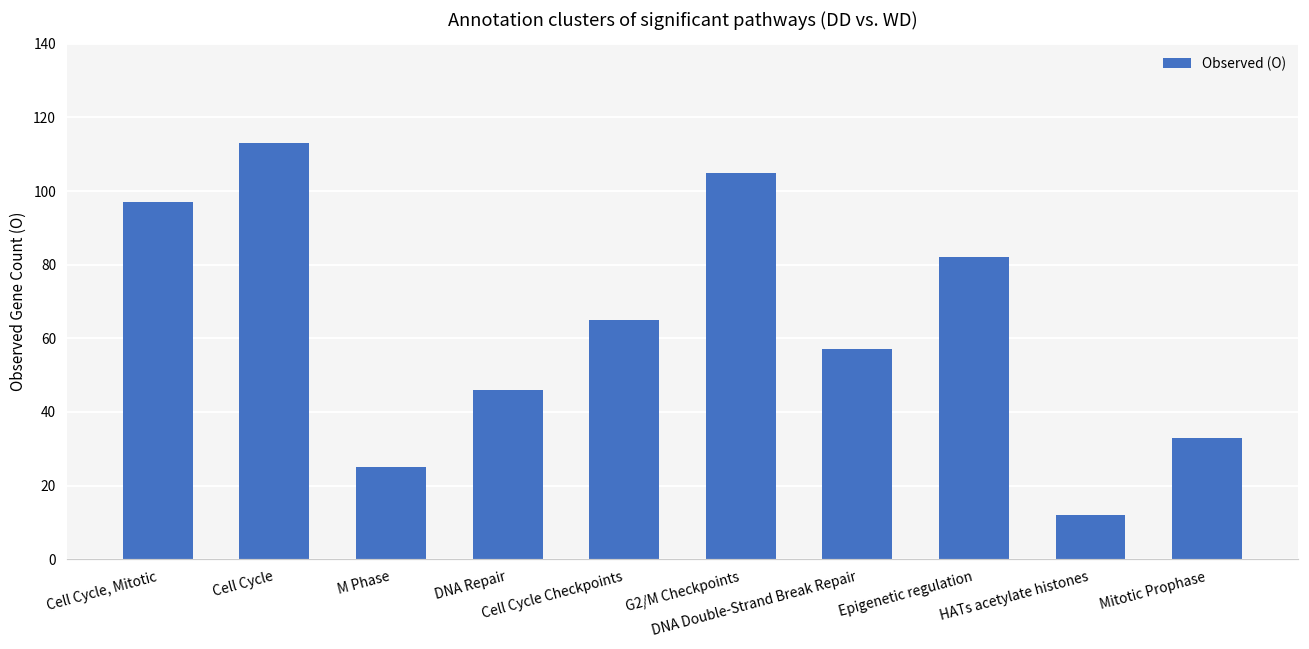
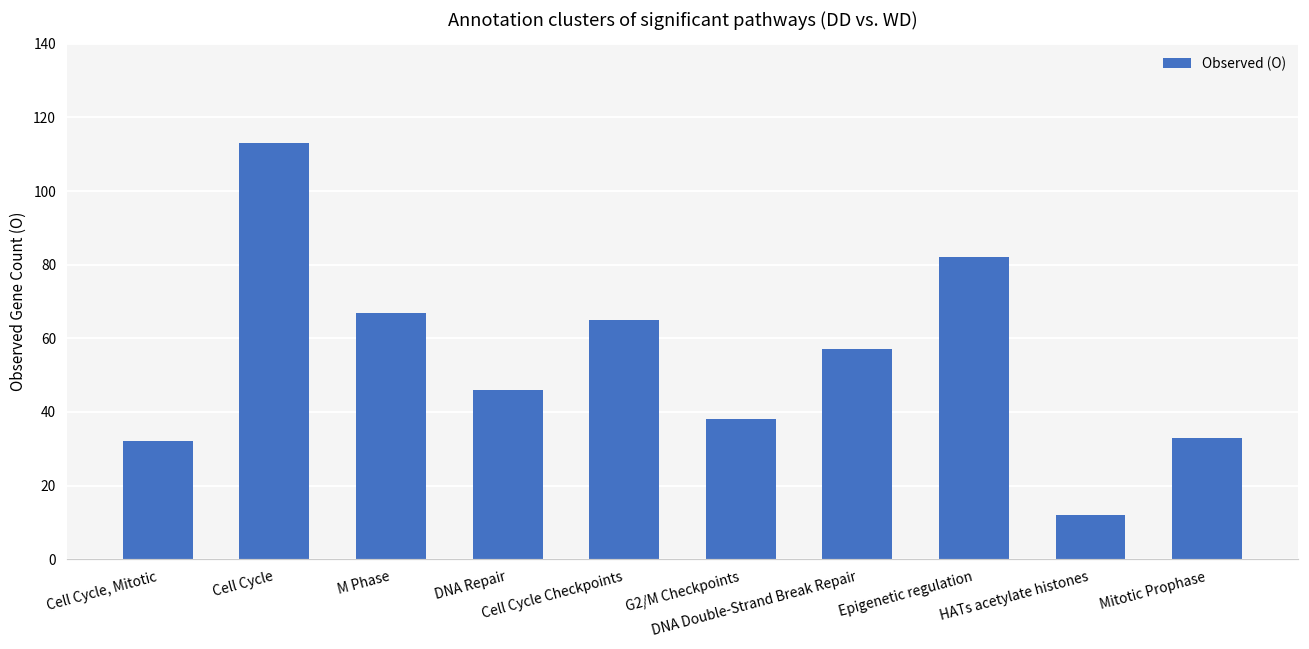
  {
-   "Cell Cycle, Mitotic": 97,
+   "Cell Cycle, Mitotic": 32,
    "Cell Cycle": 113,
-   "M Phase": 25,
+   "M Phase": 67,
    "DNA Repair": 46,
    "Cell Cycle Checkpoints": 65,
-   "G2/M Checkpoints": 105,
+   "G2/M Checkpoints": 38,
    "DNA Double-Strand Break Repair": 57,
    "Epigenetic regulation": 82,
    "HATs acetylate histones": 12,
    "Mitotic Prophase": 33
  }
